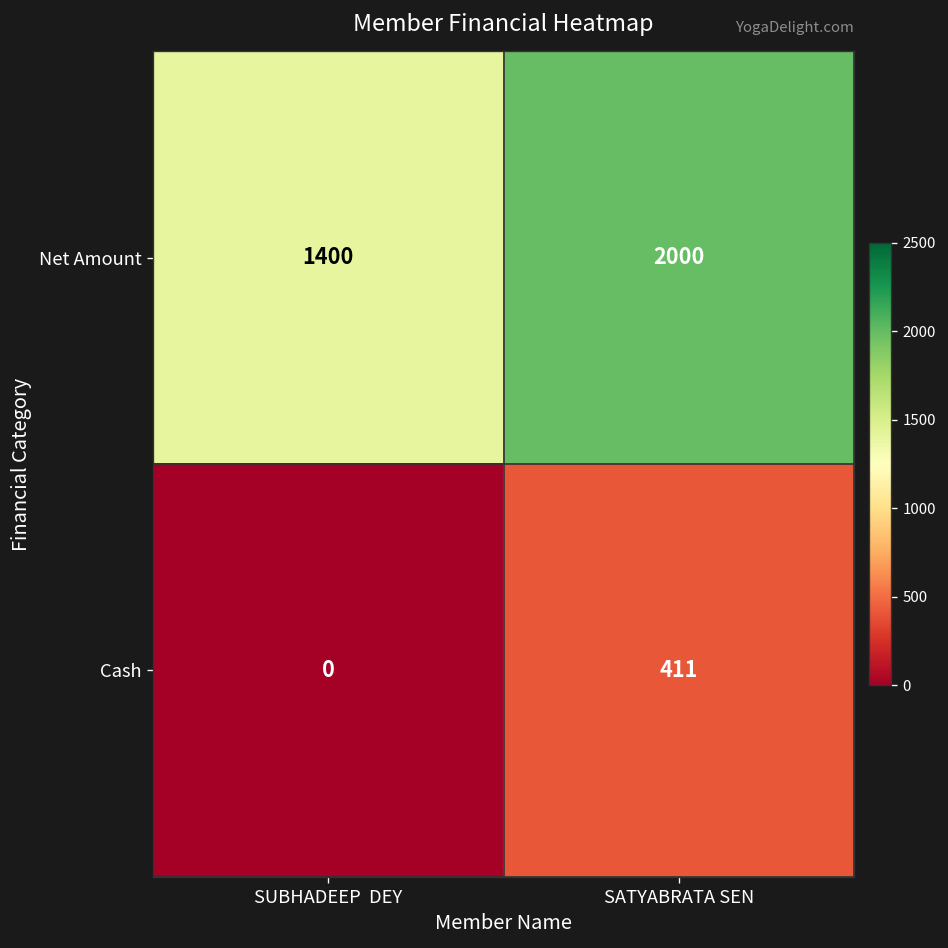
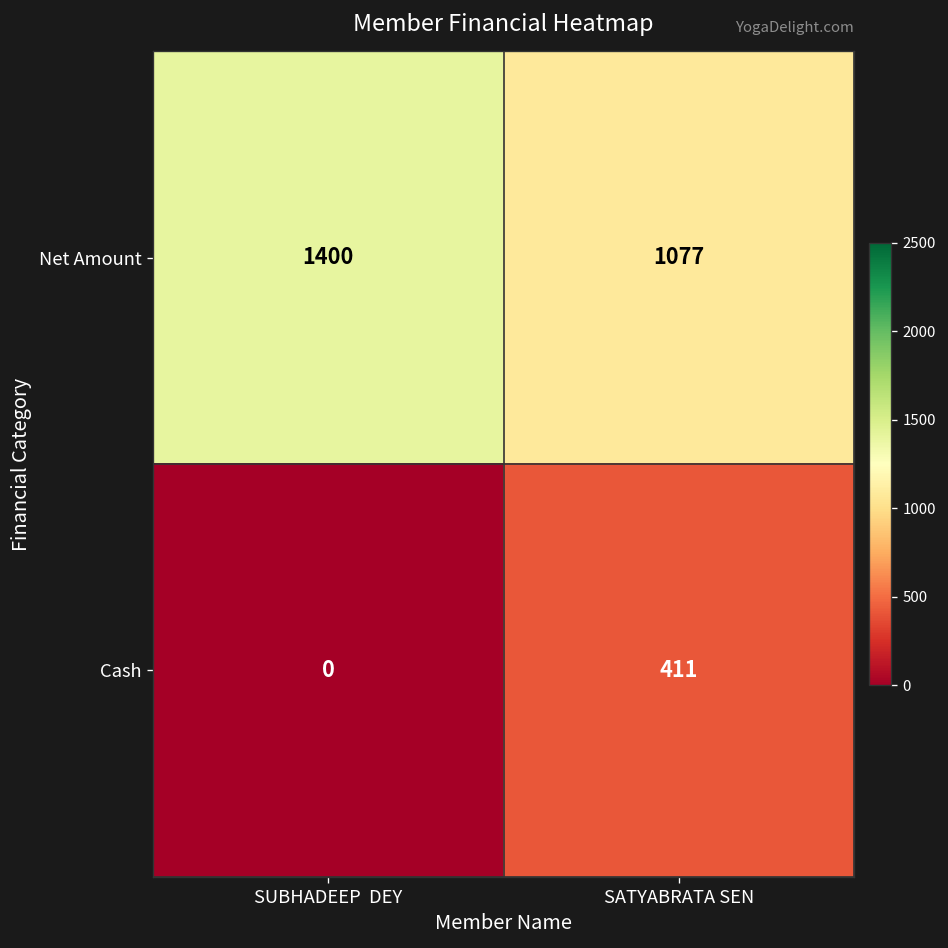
  {
    "Net Amount": {
      "SUBHADEEP DEY": 1400,
-     "SATYABRATA SEN": 2000
+     "SATYABRATA SEN": 1077
    },
    "Cash": {
      "SUBHADEEP DEY": 0,
      "SATYABRATA SEN": 411
    }
  }
